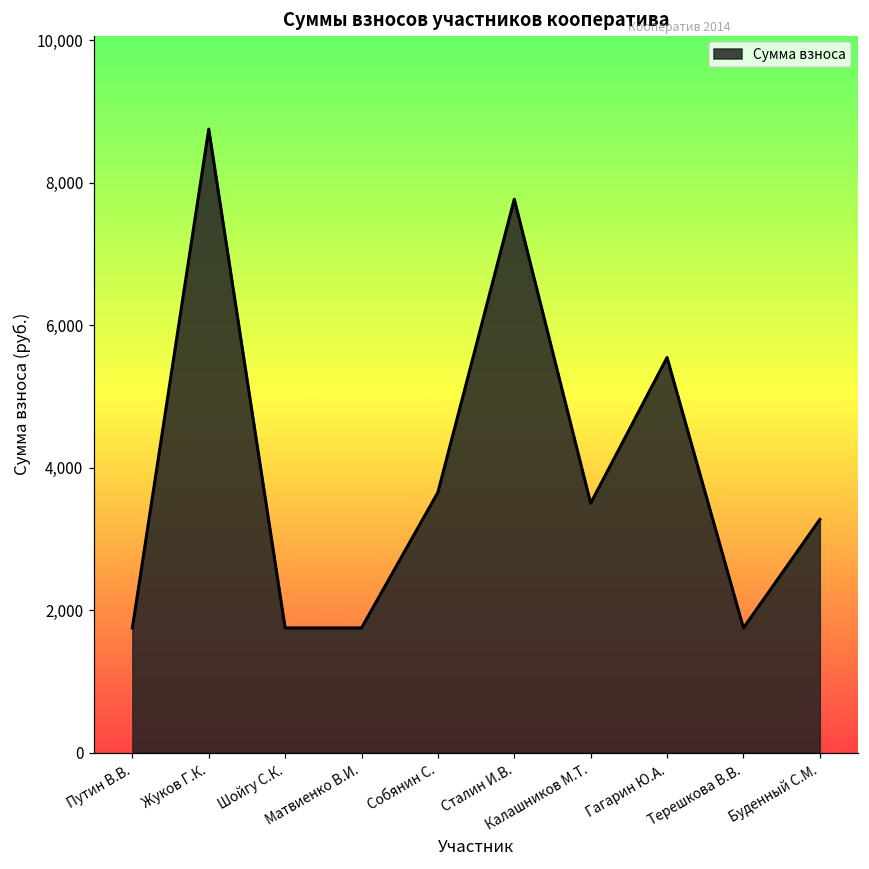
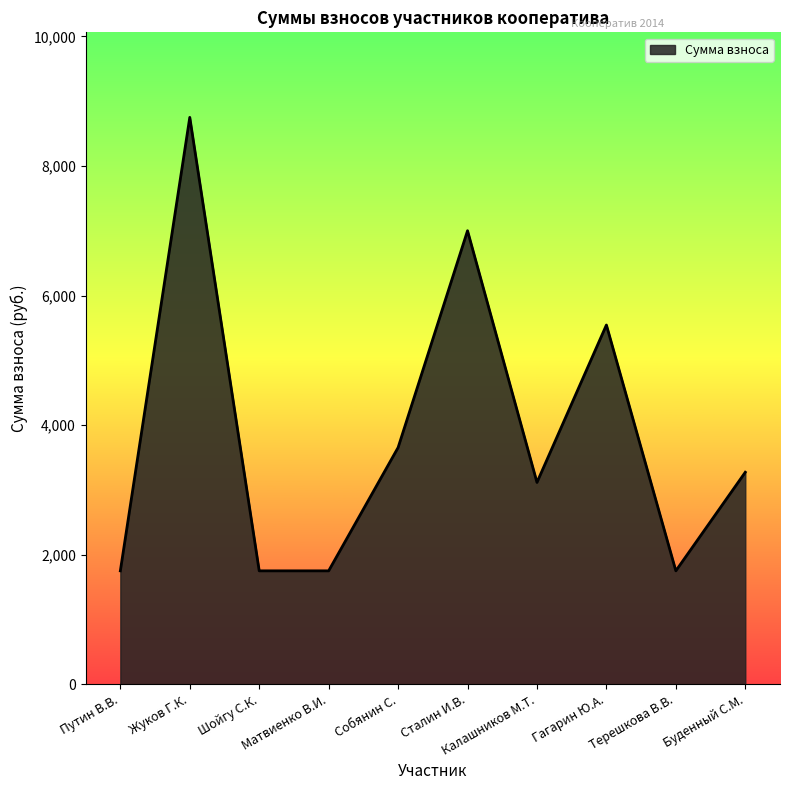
  {
    "Путин В.В.": "1,800",
    "Жуков Г.К.": "8,800",
    "Шойгу С.К.": "1,800",
    "Матвиенко В.И.": "1,800",
    "Собянин С.": "3,700",
-   "Сталин И.В.": "7,800",
-   "Калашников М.Т.": "3,500",
+   "Сталин И.В.": "7,000",
+   "Калашников М.Т.": "3,100",
    "Гагарин Ю.А.": "5,500",
    "Терешкова В.В.": "1,800",
    "Буденный С.М.": "3,300"
  }
